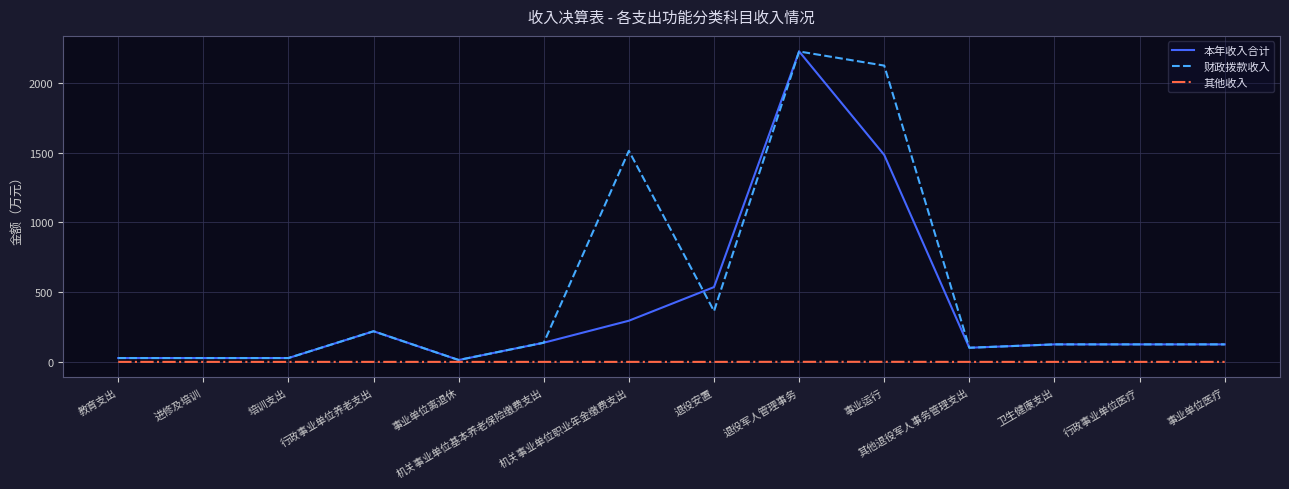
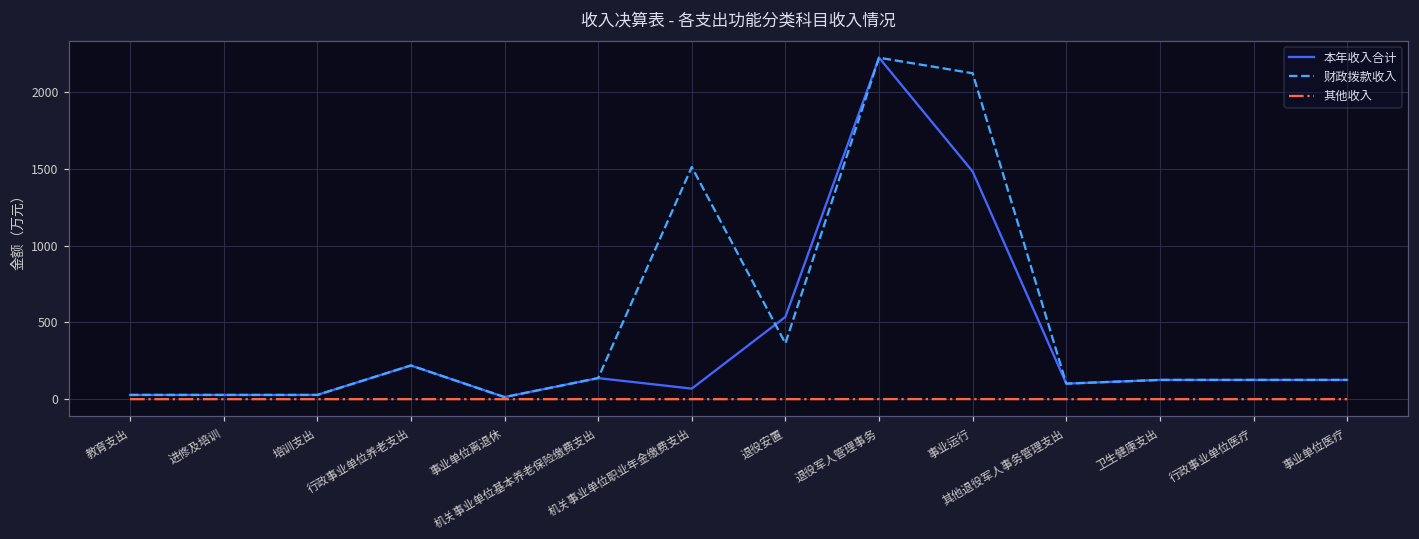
  {
    "本年收入合计": {
-     "机关事业单位职业年金缴费支出": 300,
+     "机关事业单位职业年金缴费支出": 70,
      "退役安置": 540,
      "事业运行": 1480
    },
    "财政拨款收入": {
      "机关事业单位职业年金缴费支出": 1510,
      "退役安置": 360,
      "事业运行": 2120
    },
    "其他收入": {
      "教育支出": 0,
      "进修及培训": 0,
      "培训支出": 0,
      "行政事业单位养老支出": 0,
      "机关事业单位基本养老保险缴费支出": 0,
      "机关事业单位职业年金缴费支出": 0,
      "退役安置": 0,
      "退役军人管理事务": 0,
      "事业运行": 0,
      "其他退役军人事务管理支出": 0,
      "卫生健康支出": 0,
      "行政事业单位医疗": 0,
      "事业单位医疗": 0
    }
  }
